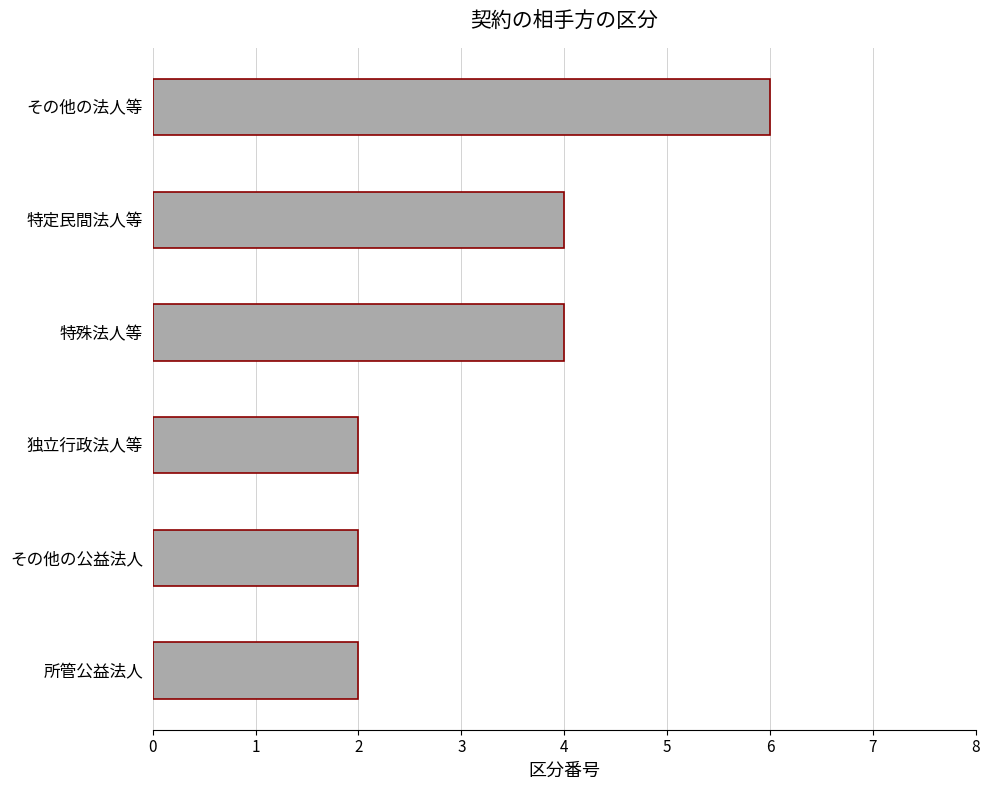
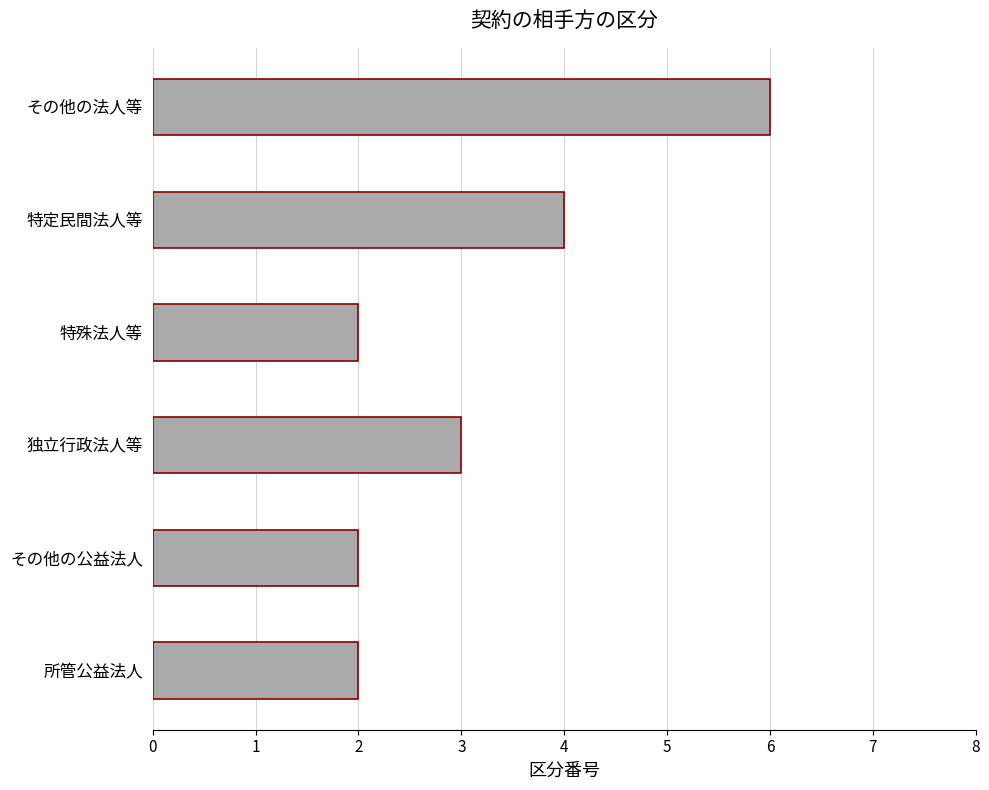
  {
    "その他の法人等": 6,
    "特定民間法人等": 4,
-   "特殊法人等": 4,
-   "独立行政法人等": 2,
+   "特殊法人等": 2,
+   "独立行政法人等": 3,
    "その他の公益法人": 2,
    "所管公益法人": 2
  }
